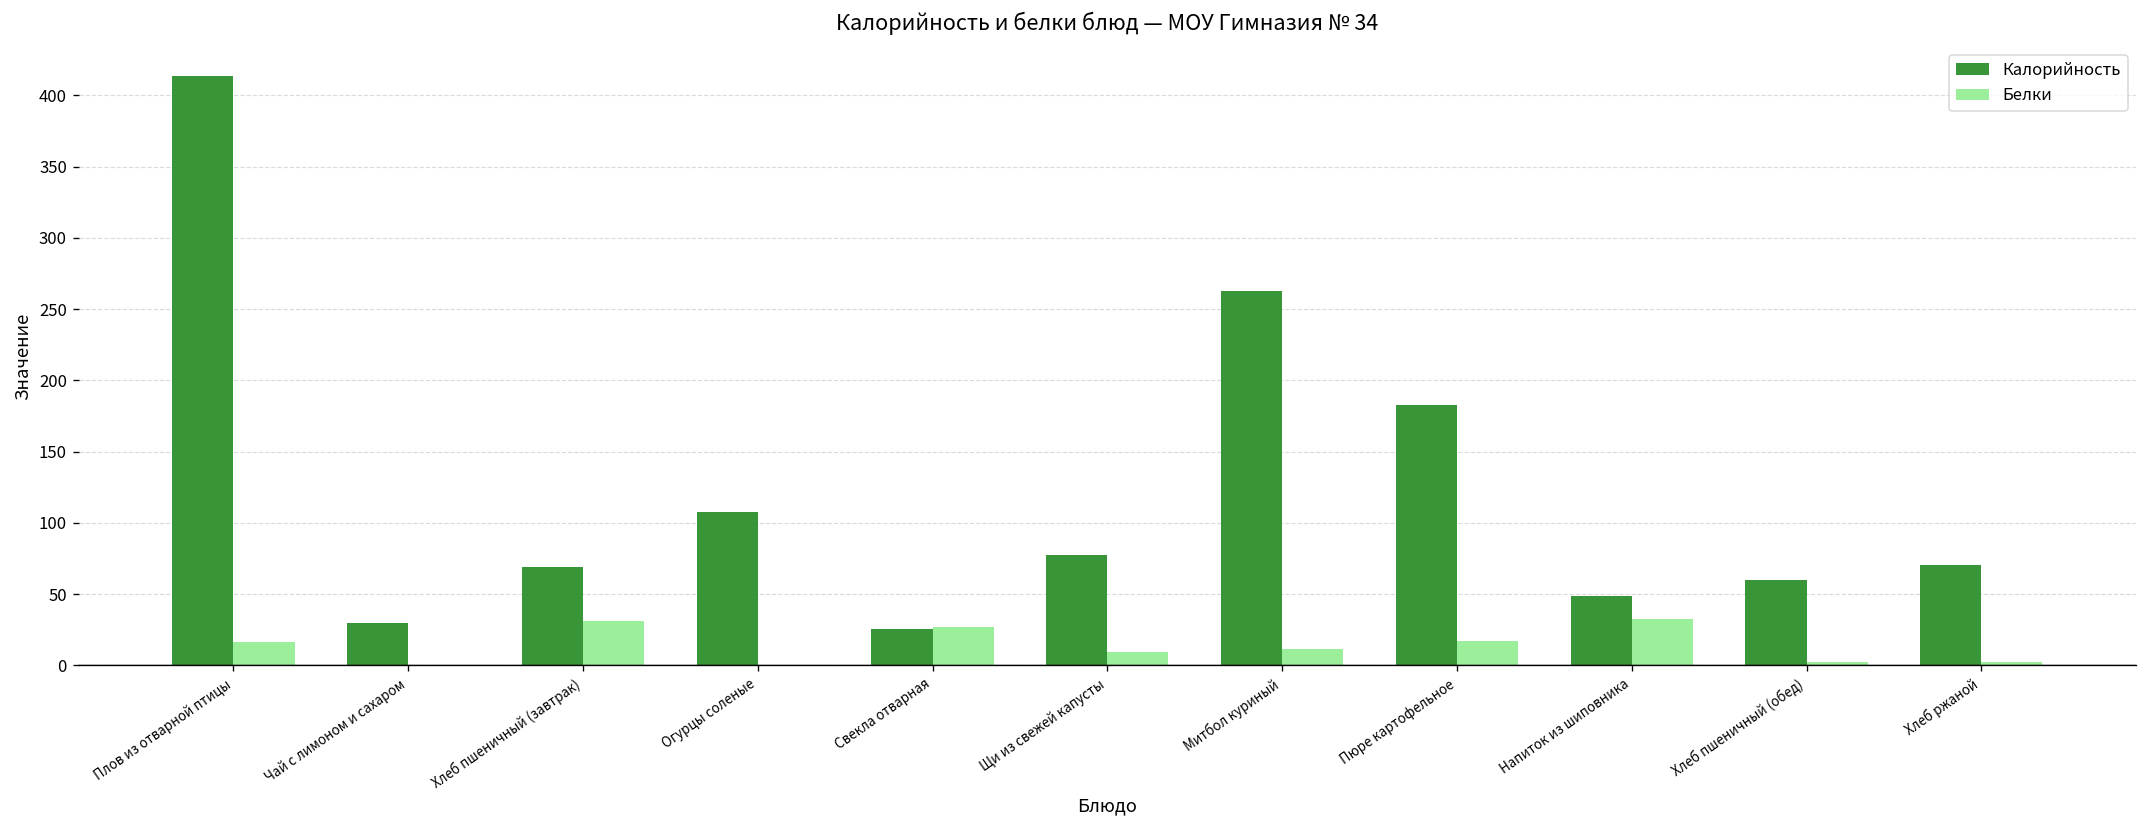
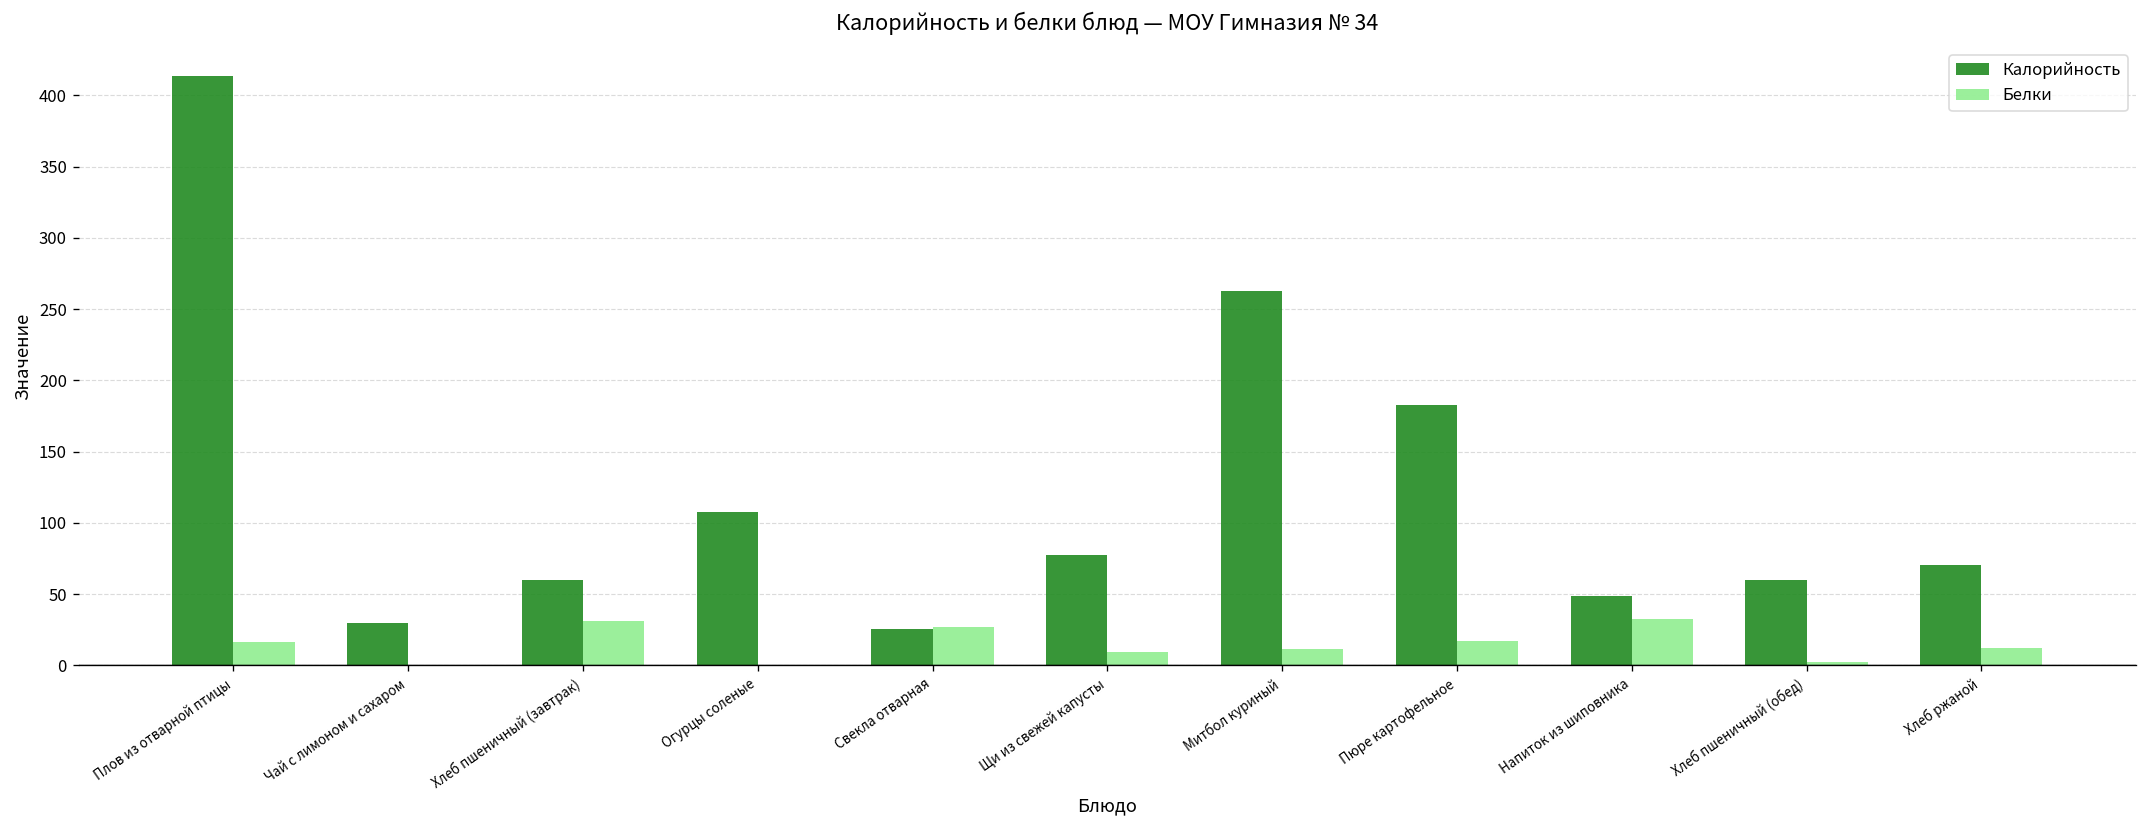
  {
    "Калорийность": {
      "Плов из отварной птицы": 413,
      "Чай с лимоном и сахаром": 30,
-     "Хлеб пшеничный (завтрак)": 69,
+     "Хлеб пшеничный (завтрак)": 60,
      "Огурцы соленые": 108,
      "Свекла отварная": 25,
      "Щи из свежей капусты": 77,
      "Митбол куриный": 263,
      "Пюре картофельное": 183,
      "Напиток из шиповника": 48,
      "Хлеб пшеничный (обед)": 60,
      "Хлеб ржаной": 71
    },
    "Белки": {
      "Плов из отварной птицы": 17,
      "Хлеб пшеничный (завтрак)": 31,
      "Свекла отварная": 27,
      "Щи из свежей капусты": 9,
      "Митбол куриный": 11,
      "Пюре картофельное": 17,
      "Напиток из шиповника": 32,
-     "Хлеб ржаной": 2
+     "Хлеб ржаной": 12
    }
  }
